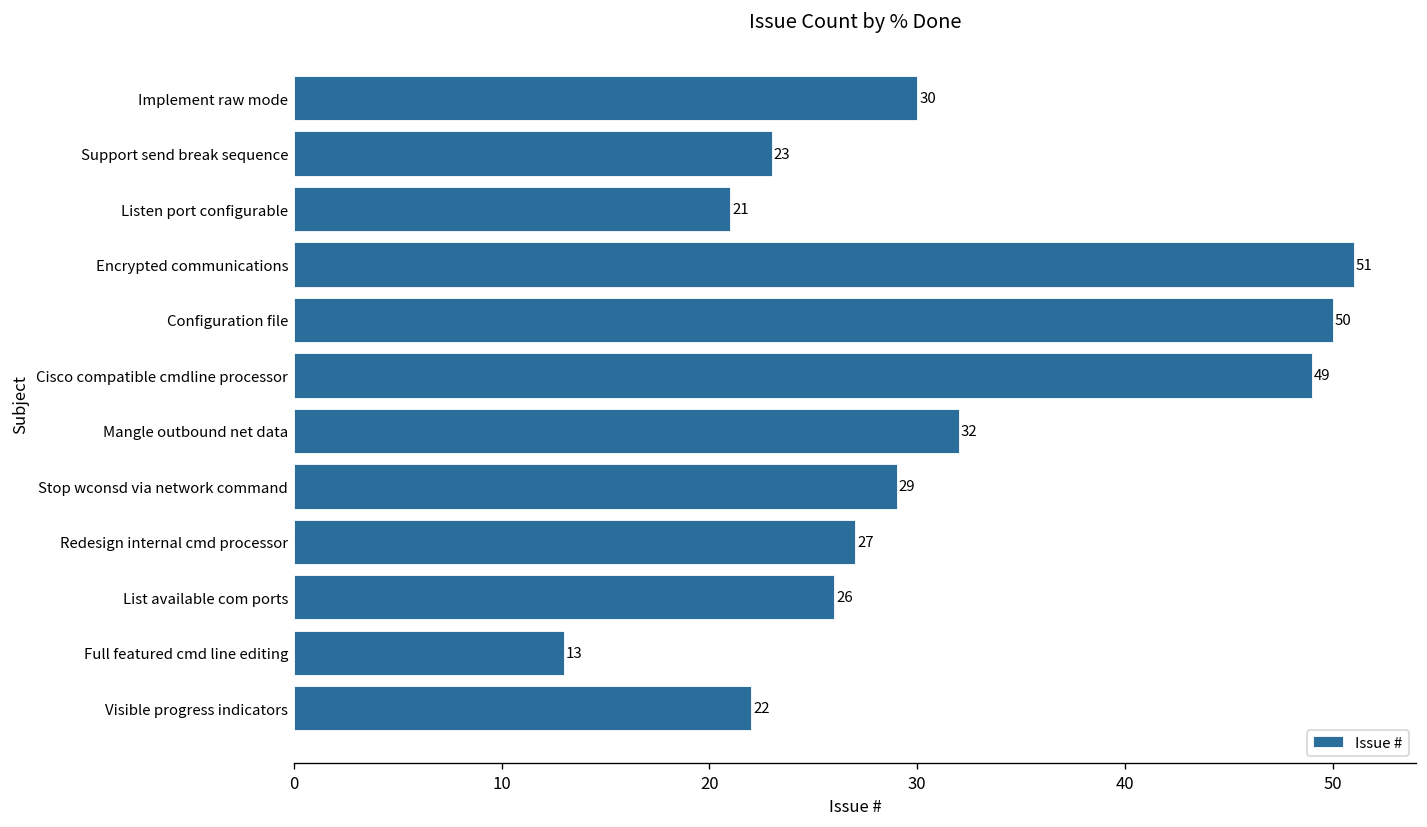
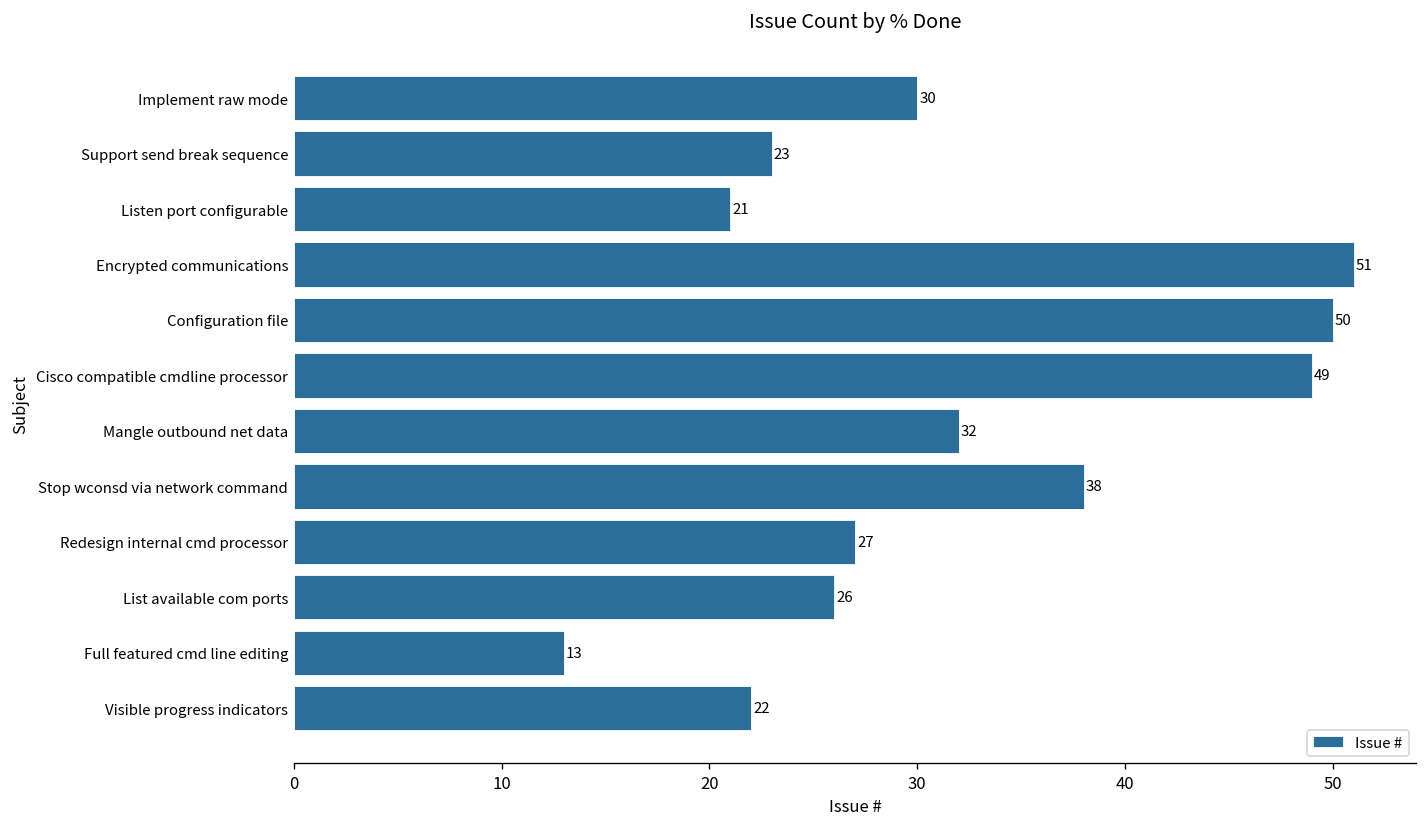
  {
    "Implement raw mode": 30,
    "Support send break sequence": 23,
    "Listen port configurable": 21,
    "Encrypted communications": 51,
    "Configuration file": 50,
    "Cisco compatible cmdline processor": 49,
    "Mangle outbound net data": 32,
-   "Stop wconsd via network command": 29,
+   "Stop wconsd via network command": 38,
    "Redesign internal cmd processor": 27,
    "List available com ports": 26,
    "Full featured cmd line editing": 13,
    "Visible progress indicators": 22
  }
